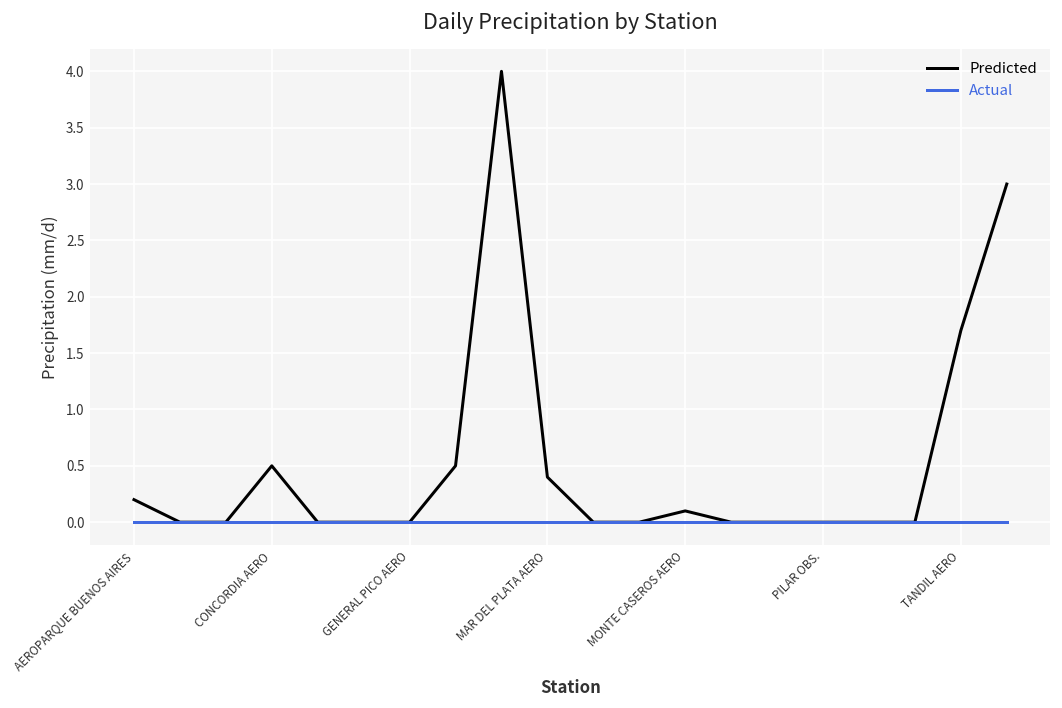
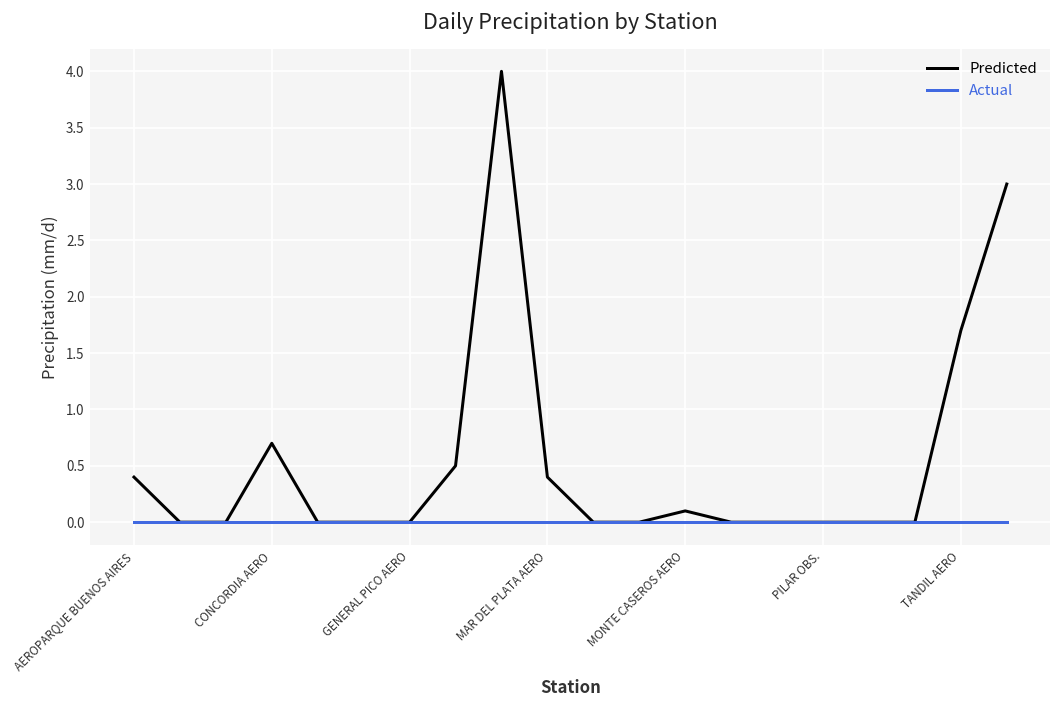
  {
    "Predicted": {
-     "AEROPARQUE BUENOS AIRES": 0.2,
-     "CONCORDIA AERO": 0.5,
+     "AEROPARQUE BUENOS AIRES": 0.4,
+     "CONCORDIA AERO": 0.7,
      "MAR DEL PLATA AERO": 0.4,
      "MONTE CASEROS AERO": 0.1,
      "TANDIL AERO": 1.7
    },
    "Actual": {
      "AEROPARQUE BUENOS AIRES": 0.0,
      "CONCORDIA AERO": 0.0,
      "MAR DEL PLATA AERO": 0.0,
      "MONTE CASEROS AERO": 0.0,
      "TANDIL AERO": 0.0
    }
  }
